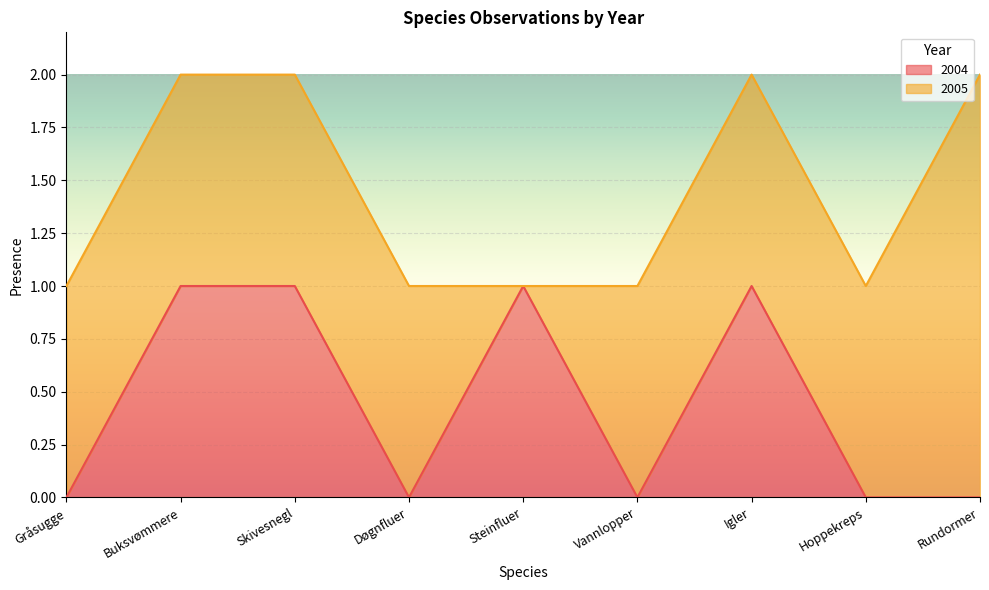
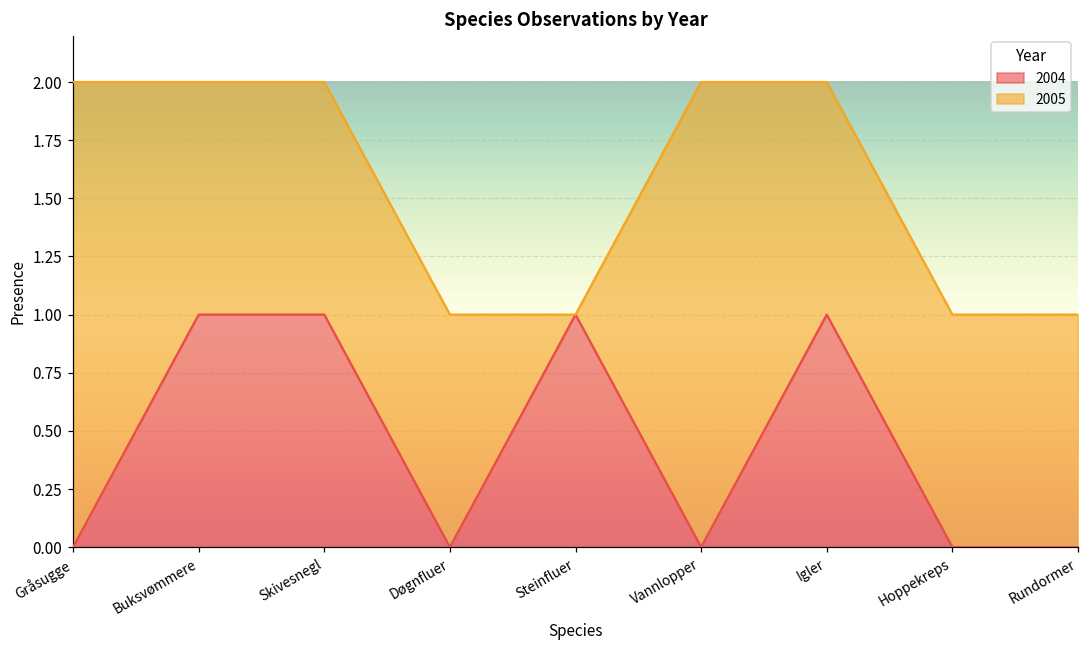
  {
    "2004": {
      "Gråsugge": 0,
      "Buksvømmere": 1,
      "Skivesnegl": 1,
      "Døgnfluer": 0,
      "Vannlopper": 0,
      "Igler": 1,
      "Hoppekreps": 0,
      "Rundormer": 0
    },
    "2005": {
-     "Gråsugge": 1,
+     "Gråsugge": 2,
      "Buksvømmere": 2,
      "Skivesnegl": 2,
      "Døgnfluer": 1,
-     "Vannlopper": 1,
+     "Vannlopper": 2,
      "Igler": 2,
      "Hoppekreps": 1,
-     "Rundormer": 2
+     "Rundormer": 1
    }
  }
